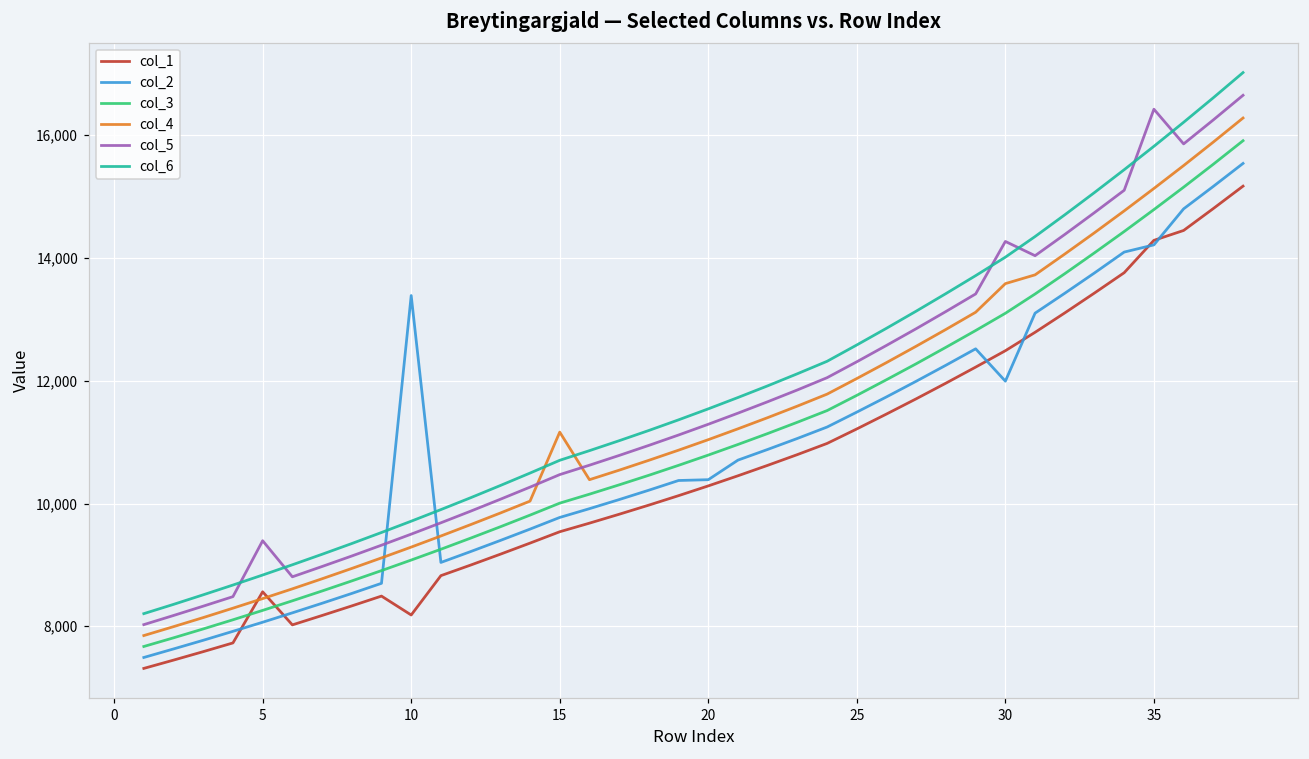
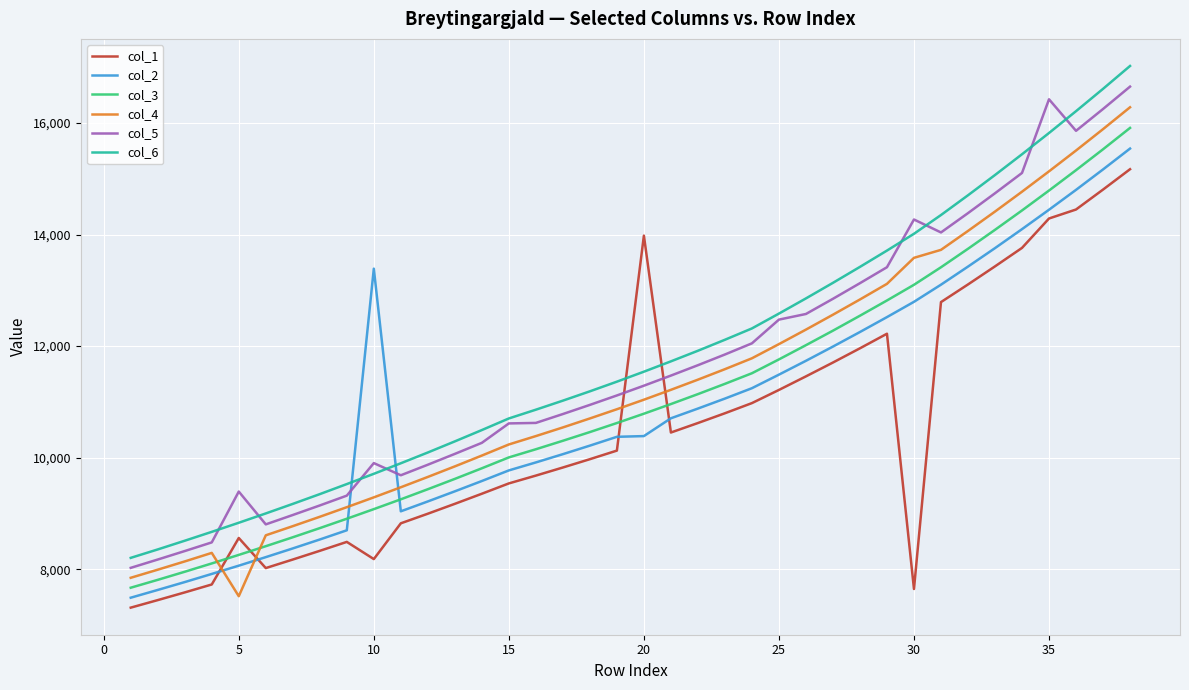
  {
    "col_1": {
      "5": "8,600",
      "10": "8,200",
      "15": "9,500",
-     "20": "10,300",
+     "20": "14,000",
      "25": "11,200",
-     "30": "12,500",
+     "30": "7,600",
      "35": "14,300"
    },
    "col_2": {
      "5": "8,100",
      "10": "13,400",
      "15": "9,800",
      "20": "10,400",
      "25": "11,500",
-     "30": "12,000",
-     "35": "14,200"
+     "30": "12,800",
+     "35": "14,400"
    },
    "col_4": {
-     "5": "8,500",
+     "5": "7,500",
      "10": "9,300",
-     "15": "11,200",
+     "15": "10,200",
      "20": "11,000",
      "25": "12,000",
      "30": "13,600",
      "35": "15,100"
    },
    "col_5": {
      "5": "9,400",
-     "10": "9,500",
-     "15": "10,500",
+     "10": "9,900",
+     "15": "10,600",
      "20": "11,300",
-     "25": "12,300",
+     "25": "12,500",
      "30": "14,300",
      "35": "16,400"
    }
  }
